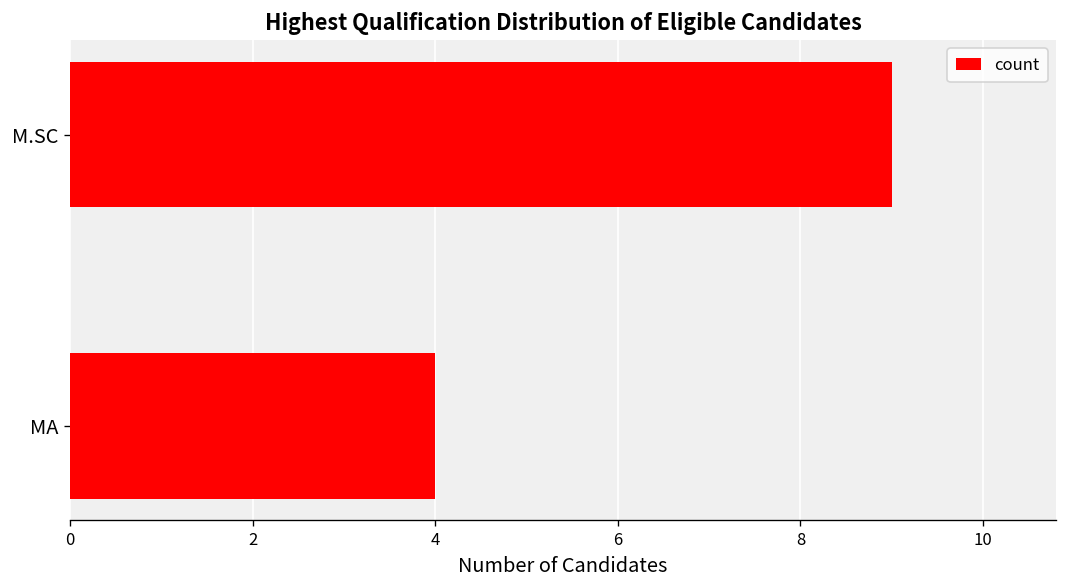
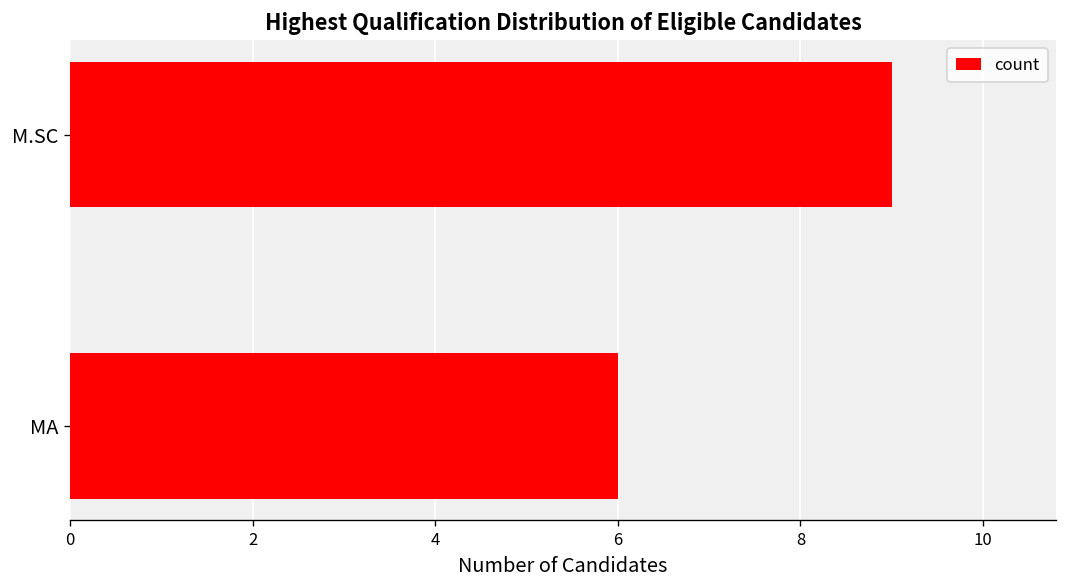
  {
    "M.SC": 9,
-   "MA": 4
+   "MA": 6
  }
